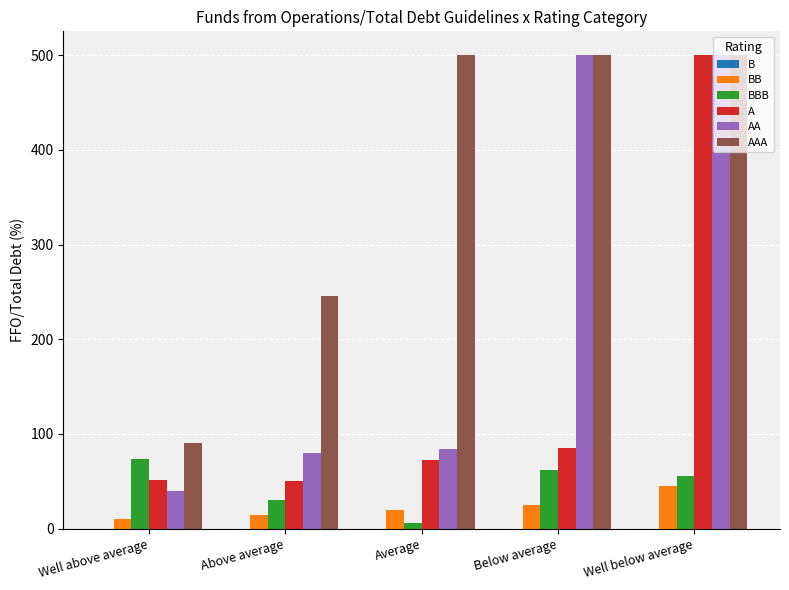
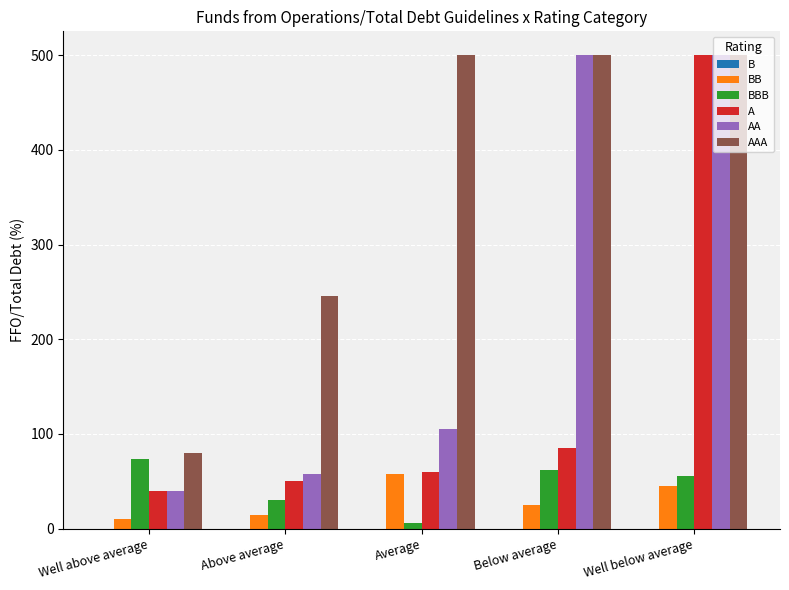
  {
    "B": {
      "Well above average": 0,
      "Above average": 0,
      "Average": 0,
      "Below average": 0,
      "Well below average": 0
    },
    "BB": {
      "Well above average": 10,
      "Above average": 20,
-     "Average": 20,
+     "Average": 60,
      "Below average": 30,
      "Well below average": 50
    },
    "BBB": {
      "Well above average": 70,
      "Above average": 30,
      "Average": 10,
      "Below average": 60,
      "Well below average": 60
    },
    "A": {
-     "Well above average": 50,
+     "Well above average": 40,
      "Above average": 50,
-     "Average": 70,
+     "Average": 60,
      "Below average": 90,
      "Well below average": 500
    },
    "AA": {
      "Well above average": 40,
-     "Above average": 80,
-     "Average": 80,
+     "Above average": 60,
+     "Average": 110,
      "Below average": 500
    },
    "AAA": {
-     "Well above average": 90,
+     "Well above average": 80,
      "Above average": 250,
      "Average": 500,
      "Below average": 500
    }
  }
